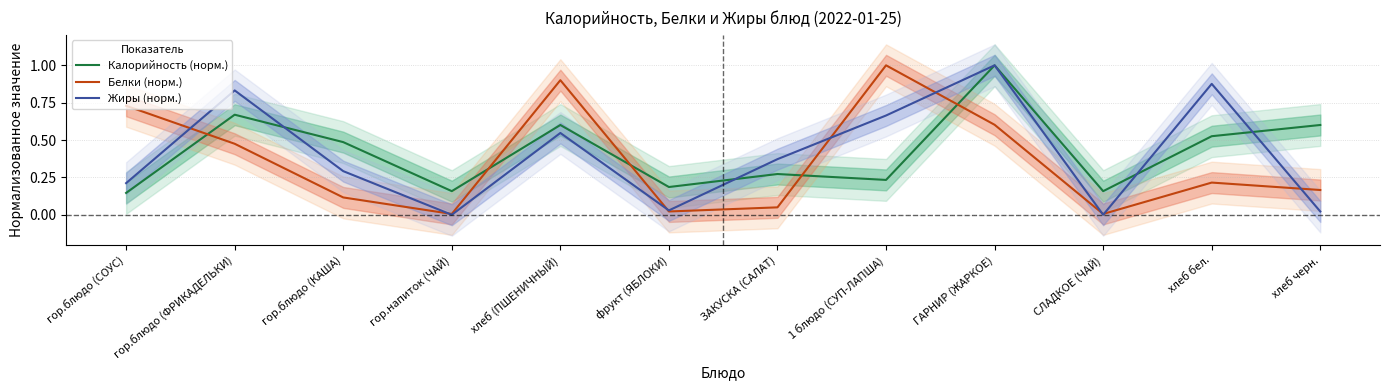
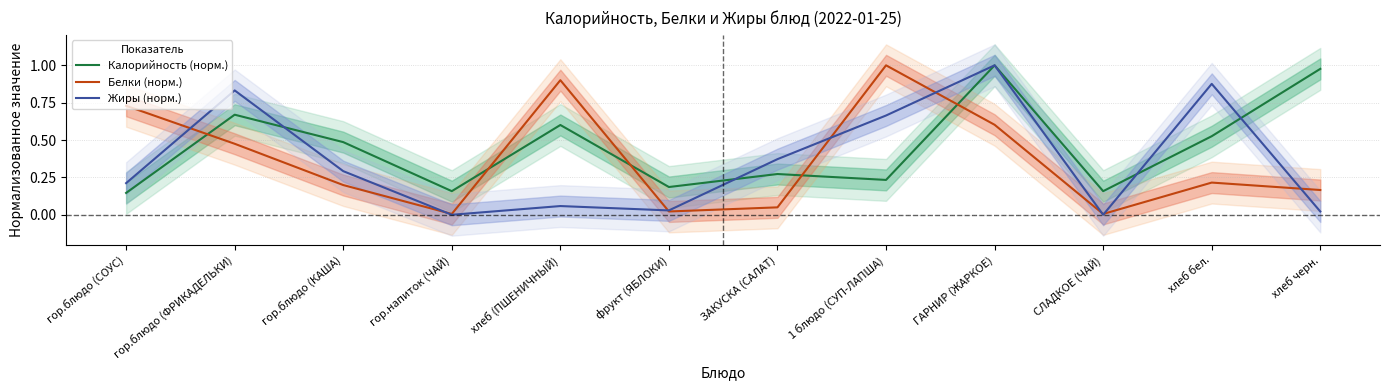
  {
    "Калорийность (норм.)": {
      "гор.блюдо (СОУС)": 0.15,
      "гор.блюдо (ФРИКАДЕЛЬКИ)": 0.67,
      "гор.блюдо (КАША)": 0.49,
      "ЗАКУСКА (САЛАТ)": 0.27,
      "1 блюдо (СУП-ЛАПША)": 0.23,
      "хлеб бел.": 0.53,
-     "хлеб черн.": 0.60
+     "хлеб черн.": 0.98
    },
    "Белки (норм.)": {
      "гор.блюдо (ФРИКАДЕЛЬКИ)": 0.48,
-     "гор.блюдо (КАША)": 0.12,
+     "гор.блюдо (КАША)": 0.20,
      "хлеб (ПШЕНИЧНЫЙ)": 0.90,
      "ЗАКУСКА (САЛАТ)": 0.05,
      "1 блюдо (СУП-ЛАПША)": 1.00,
      "ГАРНИР (ЖАРКОЕ)": 0.60,
      "хлеб бел.": 0.22
    },
    "Жиры (норм.)": {
      "гор.блюдо (ФРИКАДЕЛЬКИ)": 0.83,
      "гор.блюдо (КАША)": 0.29,
-     "хлеб (ПШЕНИЧНЫЙ)": 0.55,
+     "хлеб (ПШЕНИЧНЫЙ)": 0.06,
      "ЗАКУСКА (САЛАТ)": 0.37,
      "1 блюдо (СУП-ЛАПША)": 0.66,
      "хлеб бел.": 0.88,
      "хлеб черн.": 0.02
    }
  }
